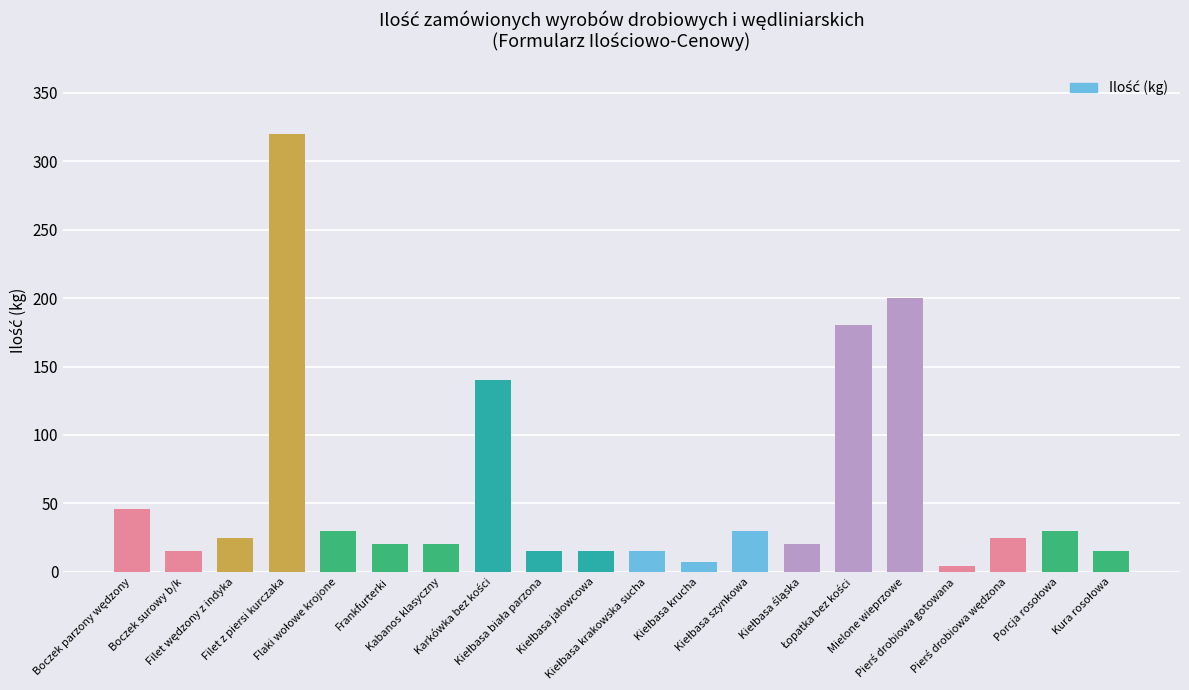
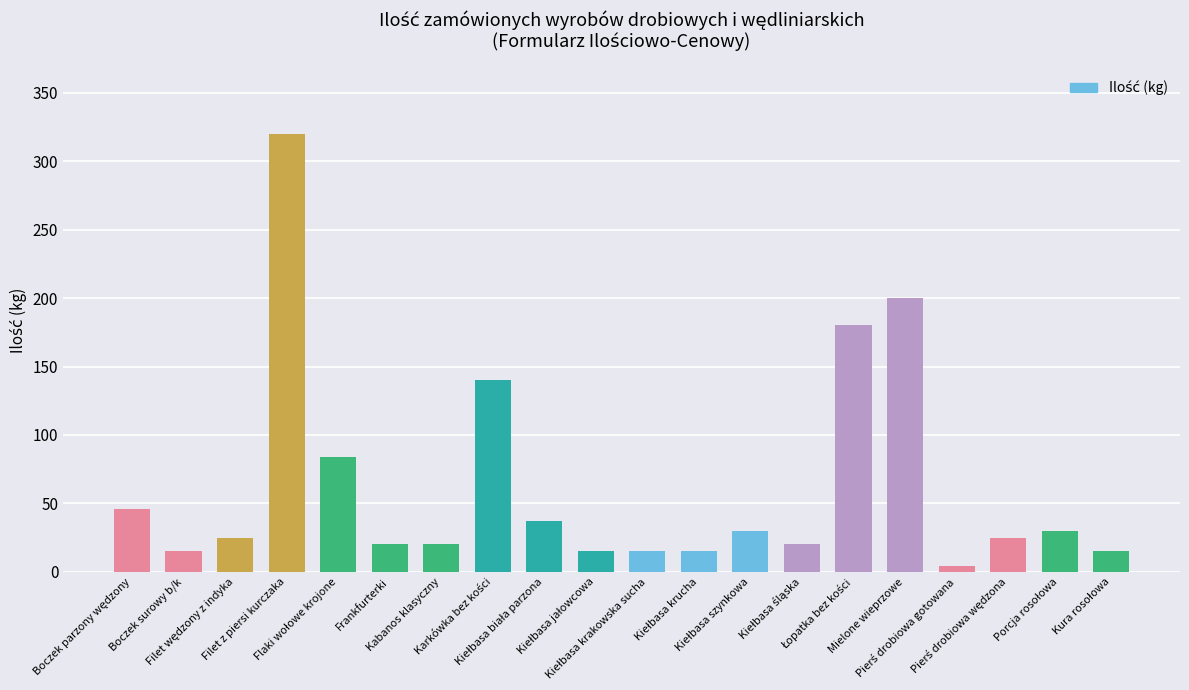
  {
    "Boczek parzony wędzony": 46,
    "Boczek surowy b/k": 15,
    "Filet wędzony z indyka": 25,
    "Filet z piersi kurczaka": 320,
-   "Flaki wołowe krojone": 30,
+   "Flaki wołowe krojone": 84,
    "Frankfurterki": 20,
    "Kabanos klasyczny": 20,
    "Karkówka bez kości": 140,
-   "Kiełbasa biała parzona": 15,
+   "Kiełbasa biała parzona": 37,
    "Kiełbasa jałowcowa": 15,
    "Kiełbasa krakowska sucha": 15,
-   "Kiełbasa krucha": 7,
+   "Kiełbasa krucha": 15,
    "Kiełbasa szynkowa": 30,
    "Kiełbasa śląska": 20,
    "Łopatka bez kości": 180,
    "Mielone wieprzowe": 200,
    "Pierś drobiowa gotowana": 4,
    "Pierś drobiowa wędzona": 25,
    "Porcja rosołowa": 30,
    "Kura rosołowa": 15
  }
